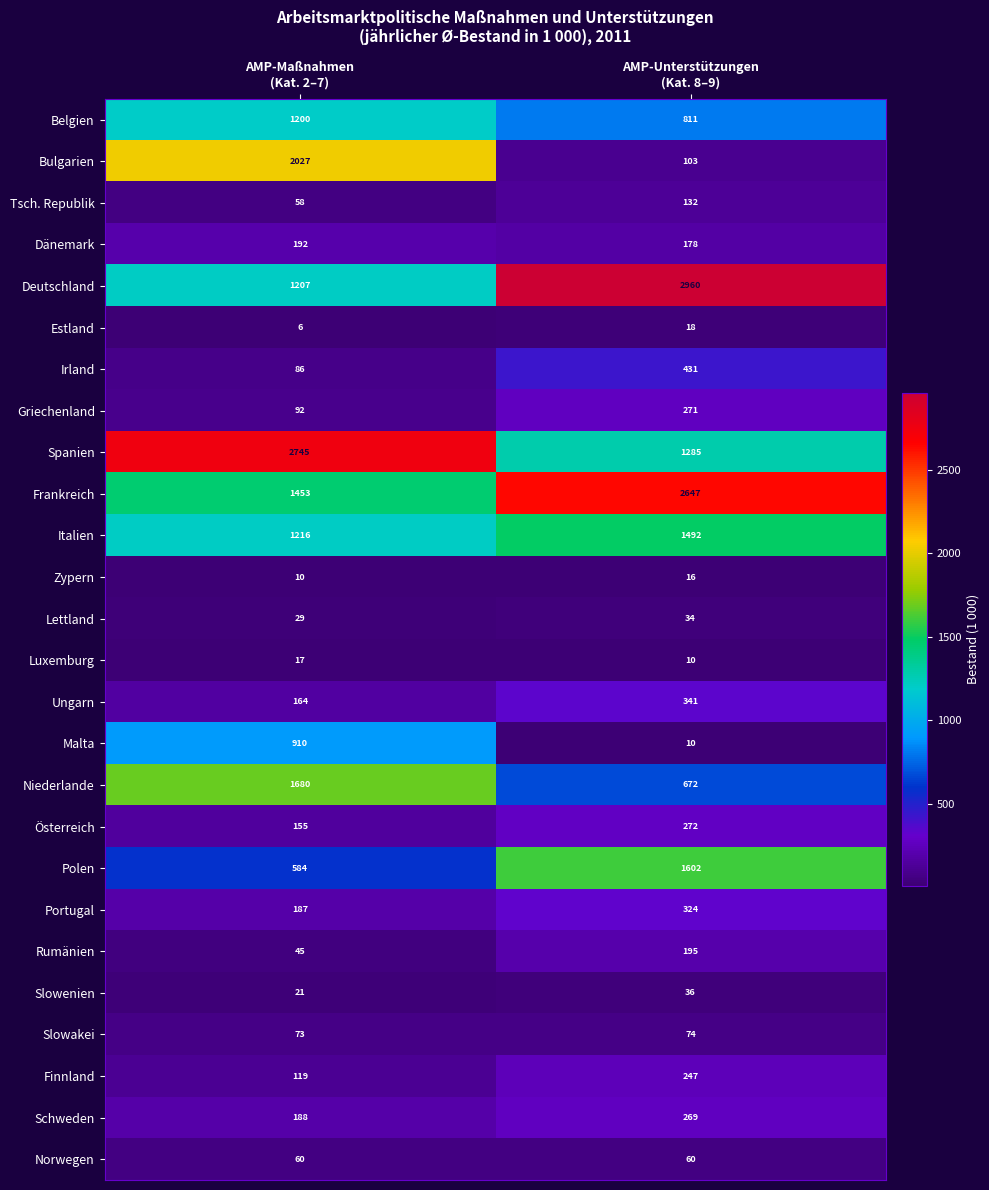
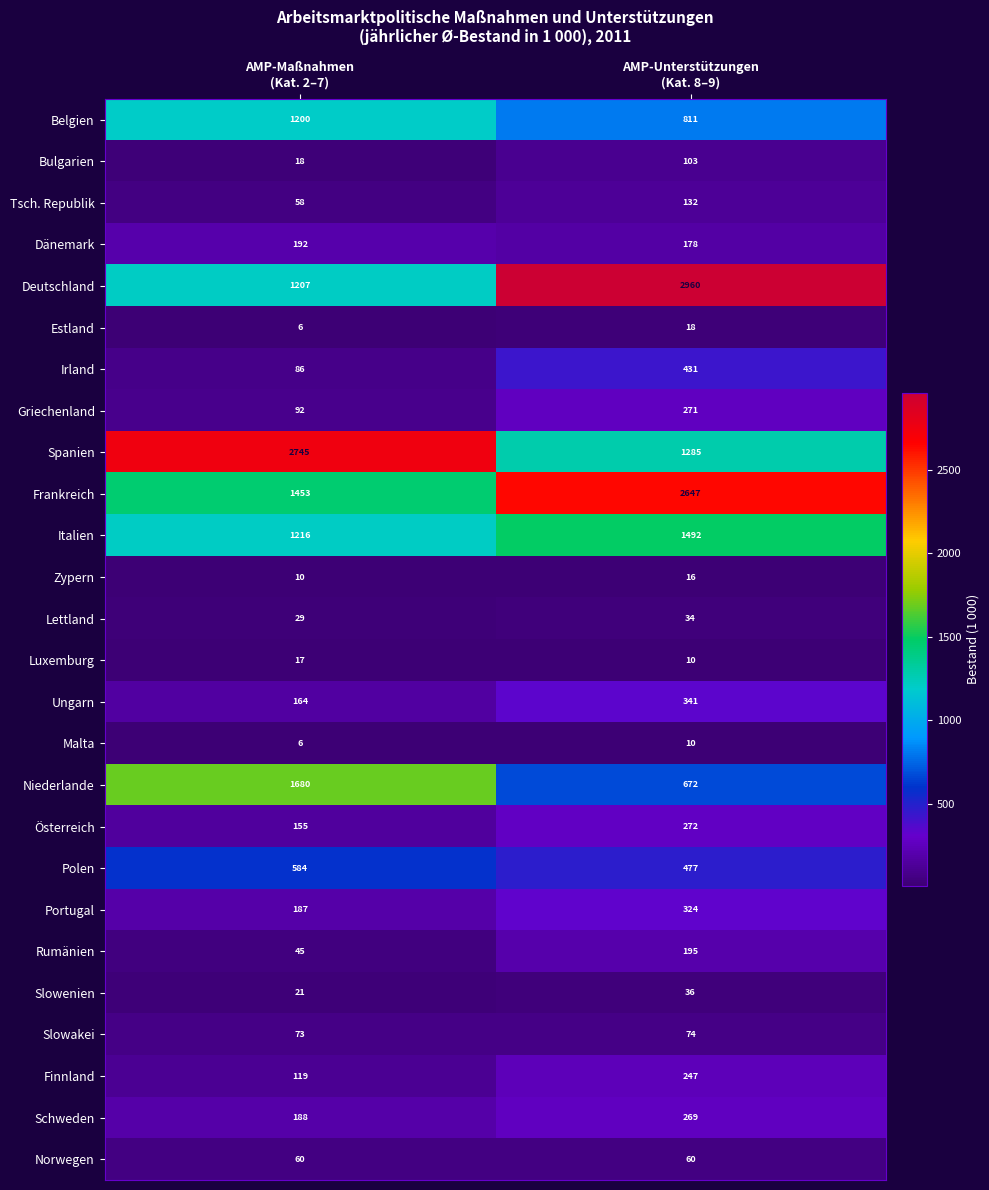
  {
    "Belgien": {
      "AMP-Maßnahmen (Kat. 2–7)": 1200,
      "AMP-Unterstützungen (Kat. 8–9)": 811
    },
    "Bulgarien": {
-     "AMP-Maßnahmen (Kat. 2–7)": 2027,
+     "AMP-Maßnahmen (Kat. 2–7)": 18,
      "AMP-Unterstützungen (Kat. 8–9)": 103
    },
    "Tsch. Republik": {
      "AMP-Maßnahmen (Kat. 2–7)": 58,
      "AMP-Unterstützungen (Kat. 8–9)": 132
    },
    "Dänemark": {
      "AMP-Maßnahmen (Kat. 2–7)": 192,
      "AMP-Unterstützungen (Kat. 8–9)": 178
    },
    "Deutschland": {
      "AMP-Maßnahmen (Kat. 2–7)": 1207,
      "AMP-Unterstützungen (Kat. 8–9)": 2960
    },
    "Estland": {
      "AMP-Maßnahmen (Kat. 2–7)": 6,
      "AMP-Unterstützungen (Kat. 8–9)": 18
    },
    "Irland": {
      "AMP-Maßnahmen (Kat. 2–7)": 86,
      "AMP-Unterstützungen (Kat. 8–9)": 431
    },
    "Griechenland": {
      "AMP-Maßnahmen (Kat. 2–7)": 92,
      "AMP-Unterstützungen (Kat. 8–9)": 271
    },
    "Spanien": {
      "AMP-Maßnahmen (Kat. 2–7)": 2745,
      "AMP-Unterstützungen (Kat. 8–9)": 1285
    },
    "Frankreich": {
      "AMP-Maßnahmen (Kat. 2–7)": 1453,
      "AMP-Unterstützungen (Kat. 8–9)": 2647
    },
    "Italien": {
      "AMP-Maßnahmen (Kat. 2–7)": 1216,
      "AMP-Unterstützungen (Kat. 8–9)": 1492
    },
    "Zypern": {
      "AMP-Maßnahmen (Kat. 2–7)": 10,
      "AMP-Unterstützungen (Kat. 8–9)": 16
    },
    "Lettland": {
      "AMP-Maßnahmen (Kat. 2–7)": 29,
      "AMP-Unterstützungen (Kat. 8–9)": 34
    },
    "Luxemburg": {
      "AMP-Maßnahmen (Kat. 2–7)": 17,
      "AMP-Unterstützungen (Kat. 8–9)": 10
    },
    "Ungarn": {
      "AMP-Maßnahmen (Kat. 2–7)": 164,
      "AMP-Unterstützungen (Kat. 8–9)": 341
    },
    "Malta": {
-     "AMP-Maßnahmen (Kat. 2–7)": 910,
+     "AMP-Maßnahmen (Kat. 2–7)": 6,
      "AMP-Unterstützungen (Kat. 8–9)": 10
    },
    "Niederlande": {
      "AMP-Maßnahmen (Kat. 2–7)": 1680,
      "AMP-Unterstützungen (Kat. 8–9)": 672
    },
    "Österreich": {
      "AMP-Maßnahmen (Kat. 2–7)": 155,
      "AMP-Unterstützungen (Kat. 8–9)": 272
    },
    "Polen": {
      "AMP-Maßnahmen (Kat. 2–7)": 584,
-     "AMP-Unterstützungen (Kat. 8–9)": 1602
+     "AMP-Unterstützungen (Kat. 8–9)": 477
    },
    "Portugal": {
      "AMP-Maßnahmen (Kat. 2–7)": 187,
      "AMP-Unterstützungen (Kat. 8–9)": 324
    },
    "Rumänien": {
      "AMP-Maßnahmen (Kat. 2–7)": 45,
      "AMP-Unterstützungen (Kat. 8–9)": 195
    },
    "Slowenien": {
      "AMP-Maßnahmen (Kat. 2–7)": 21,
      "AMP-Unterstützungen (Kat. 8–9)": 36
    },
    "Slowakei": {
      "AMP-Maßnahmen (Kat. 2–7)": 73,
      "AMP-Unterstützungen (Kat. 8–9)": 74
    },
    "Finnland": {
      "AMP-Maßnahmen (Kat. 2–7)": 119,
      "AMP-Unterstützungen (Kat. 8–9)": 247
    },
    "Schweden": {
      "AMP-Maßnahmen (Kat. 2–7)": 188,
      "AMP-Unterstützungen (Kat. 8–9)": 269
    },
    "Norwegen": {
      "AMP-Maßnahmen (Kat. 2–7)": 60,
      "AMP-Unterstützungen (Kat. 8–9)": 60
    }
  }
